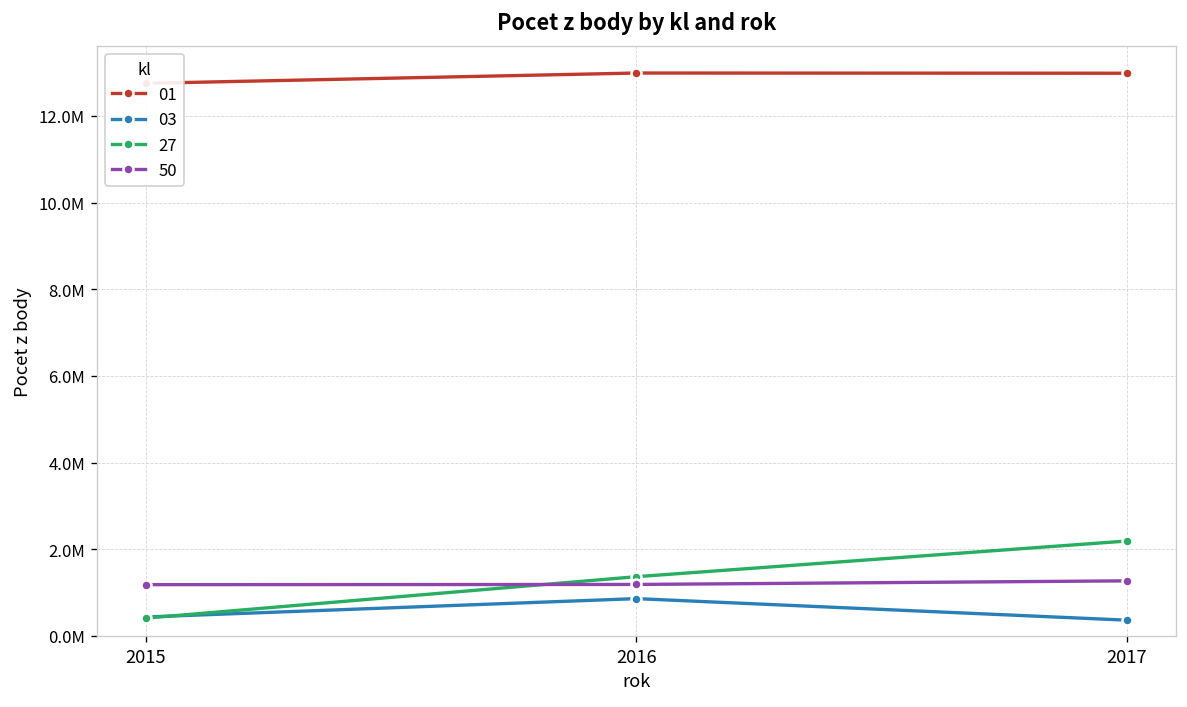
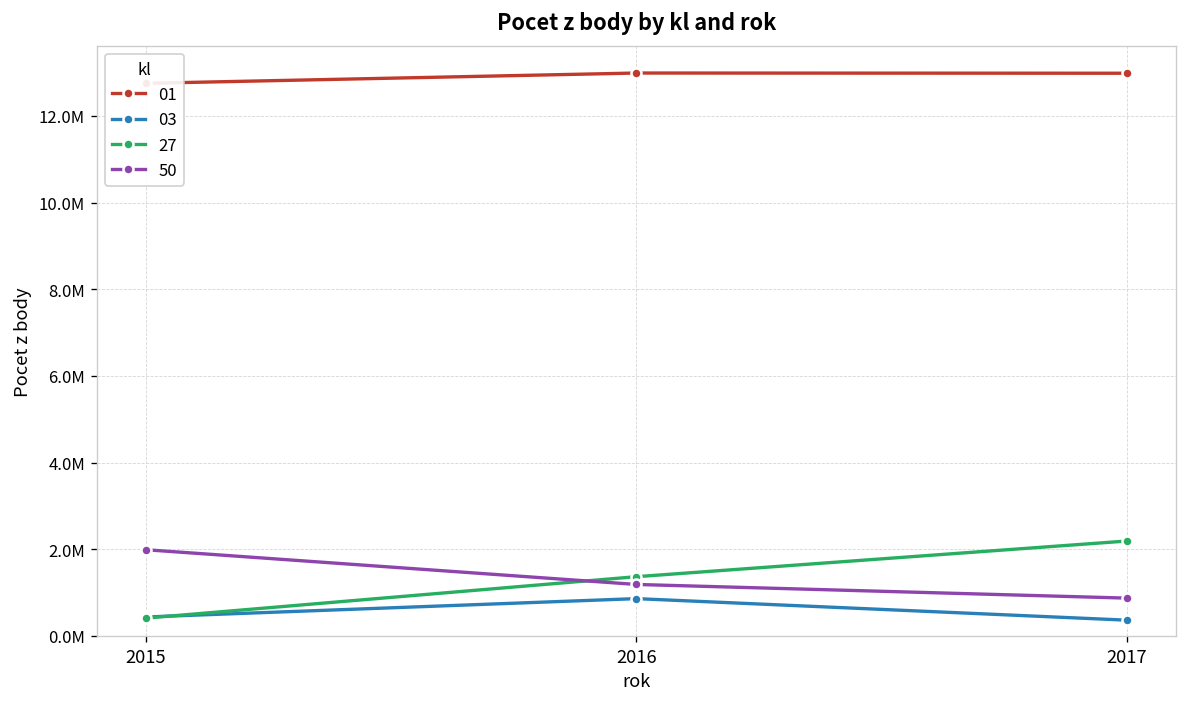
  {
    "01": {
      "2016": 13000000,
      "2017": 13000000
    },
    "03": {
      "2016": 900000,
      "2017": 400000
    },
    "27": {
      "2016": 1400000,
      "2017": 2200000
    },
    "50": {
-     "2015": 1200000,
+     "2015": 2000000,
      "2016": 1200000,
-     "2017": 1300000
+     "2017": 900000
    }
  }
